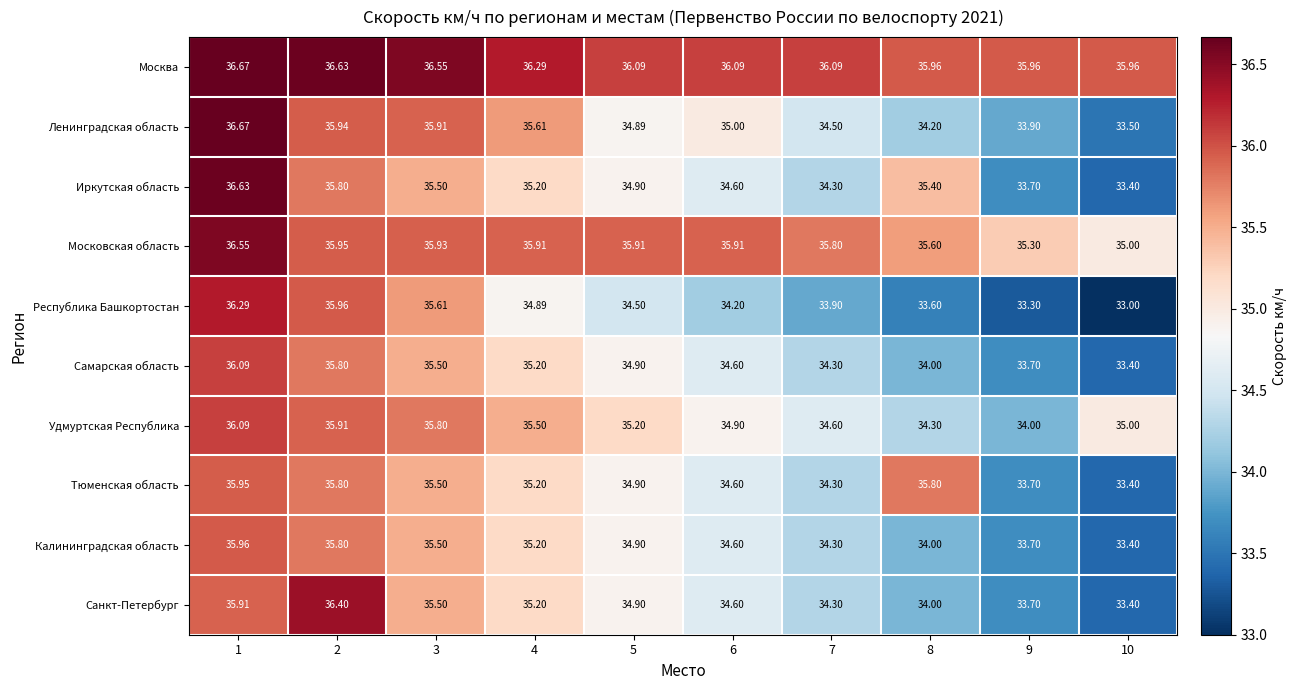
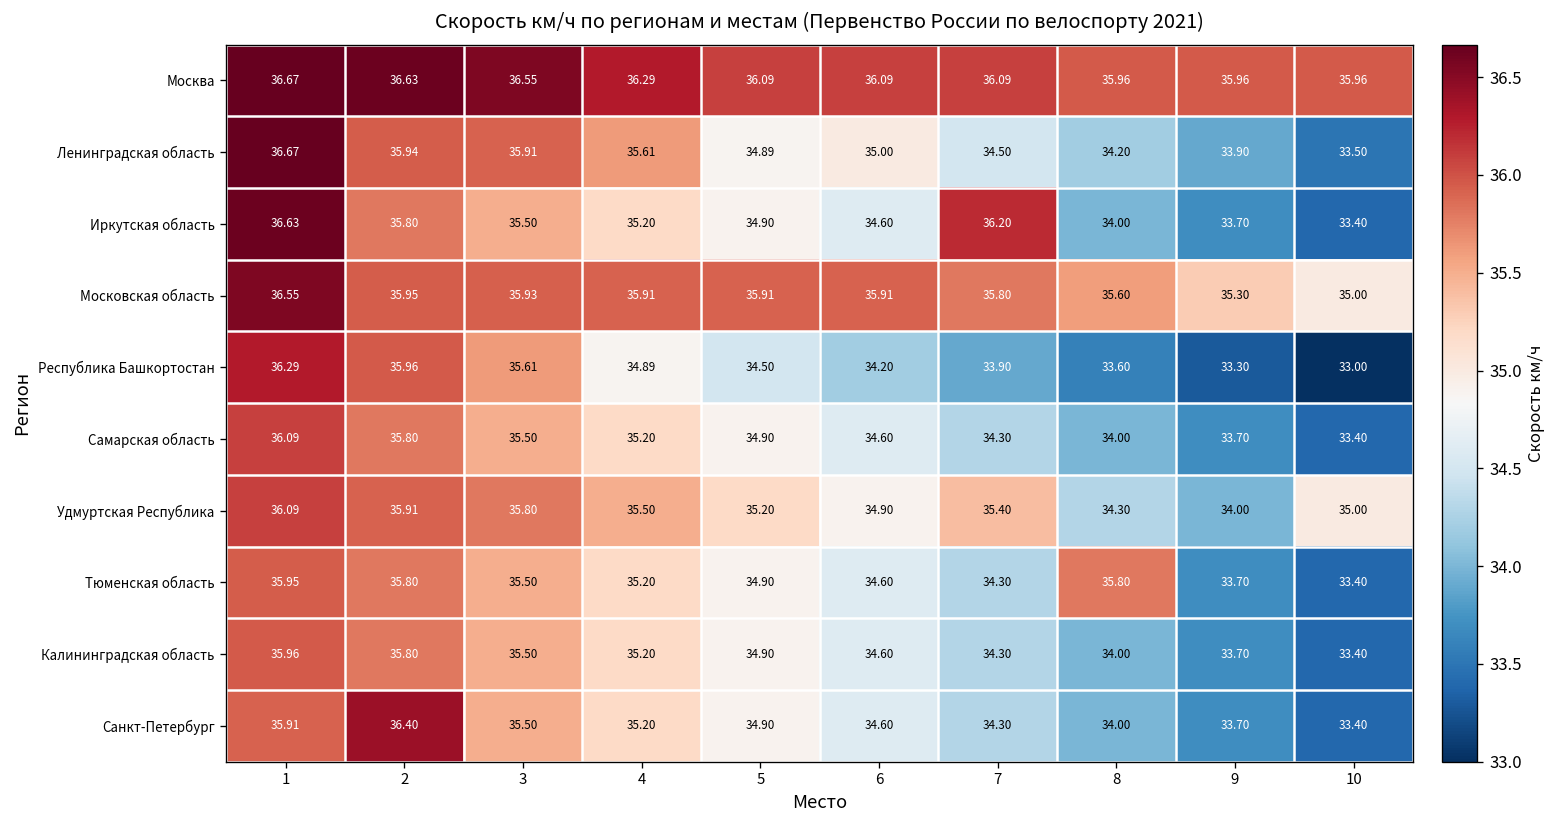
  {
    "Москва": {
      "1": 36.67,
      "2": 36.63,
      "3": 36.55,
      "4": 36.29,
      "5": 36.09,
      "6": 36.09,
      "7": 36.09,
      "8": 35.96,
      "9": 35.96,
      "10": 35.96
    },
    "Ленинградская область": {
      "1": 36.67,
      "2": 35.94,
      "3": 35.91,
      "4": 35.61,
      "5": 34.89,
      "6": 35.00,
      "7": 34.50,
      "8": 34.20,
      "9": 33.90,
      "10": 33.50
    },
    "Иркутская область": {
      "1": 36.63,
      "2": 35.80,
      "3": 35.50,
      "4": 35.20,
      "5": 34.90,
      "6": 34.60,
-     "7": 34.30,
-     "8": 35.40,
+     "7": 36.20,
+     "8": 34.00,
      "9": 33.70,
      "10": 33.40
    },
    "Московская область": {
      "1": 36.55,
      "2": 35.95,
      "3": 35.93,
      "4": 35.91,
      "5": 35.91,
      "6": 35.91,
      "7": 35.80,
      "8": 35.60,
      "9": 35.30,
      "10": 35.00
    },
    "Республика Башкортостан": {
      "1": 36.29,
      "2": 35.96,
      "3": 35.61,
      "4": 34.89,
      "5": 34.50,
      "6": 34.20,
      "7": 33.90,
      "8": 33.60,
      "9": 33.30,
      "10": 33.00
    },
    "Самарская область": {
      "1": 36.09,
      "2": 35.80,
      "3": 35.50,
      "4": 35.20,
      "5": 34.90,
      "6": 34.60,
      "7": 34.30,
      "8": 34.00,
      "9": 33.70,
      "10": 33.40
    },
    "Удмуртская Республика": {
      "1": 36.09,
      "2": 35.91,
      "3": 35.80,
      "4": 35.50,
      "5": 35.20,
      "6": 34.90,
-     "7": 34.60,
+     "7": 35.40,
      "8": 34.30,
      "9": 34.00,
      "10": 35.00
    },
    "Тюменская область": {
      "1": 35.95,
      "2": 35.80,
      "3": 35.50,
      "4": 35.20,
      "5": 34.90,
      "6": 34.60,
      "7": 34.30,
      "8": 35.80,
      "9": 33.70,
      "10": 33.40
    },
    "Калининградская область": {
      "1": 35.96,
      "2": 35.80,
      "3": 35.50,
      "4": 35.20,
      "5": 34.90,
      "6": 34.60,
      "7": 34.30,
      "8": 34.00,
      "9": 33.70,
      "10": 33.40
    },
    "Санкт-Петербург": {
      "1": 35.91,
      "2": 36.40,
      "3": 35.50,
      "4": 35.20,
      "5": 34.90,
      "6": 34.60,
      "7": 34.30,
      "8": 34.00,
      "9": 33.70,
      "10": 33.40
    }
  }
